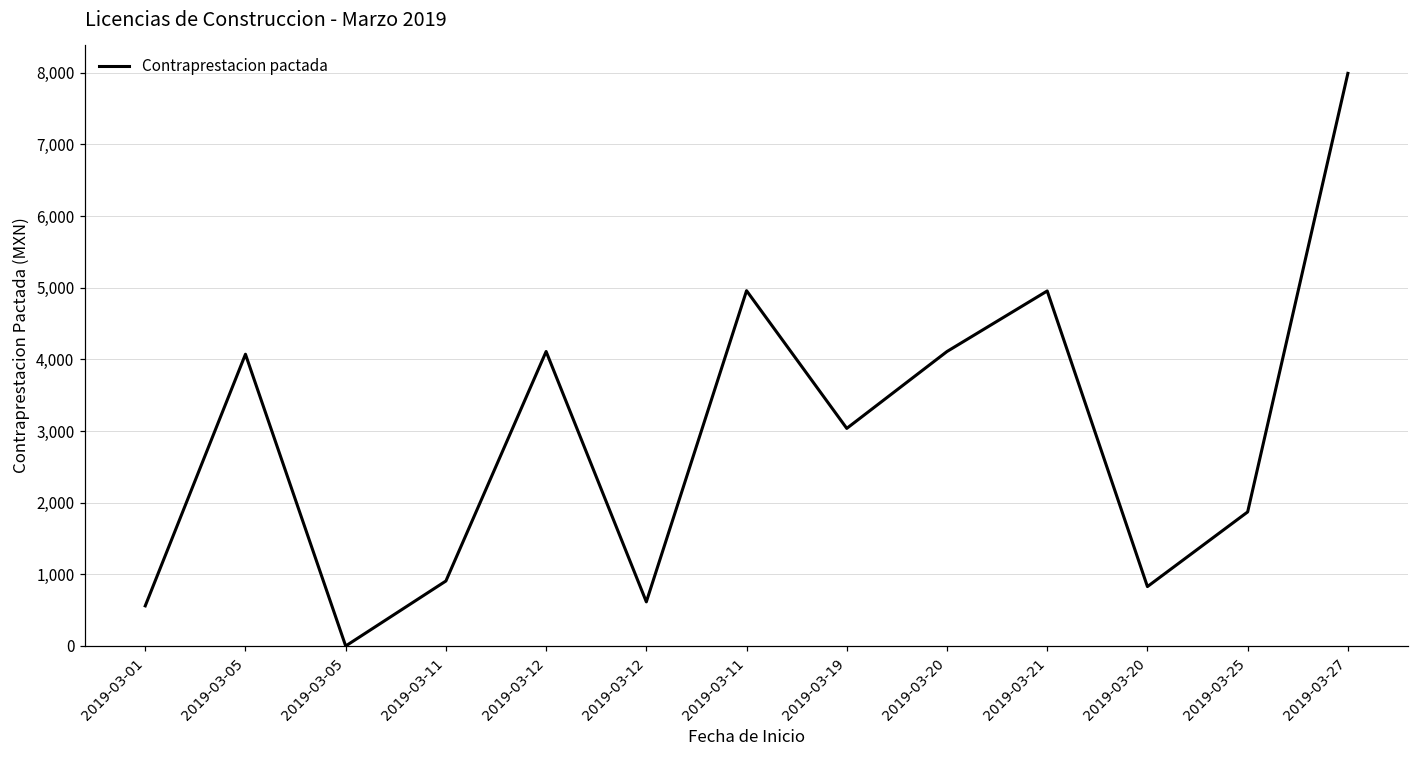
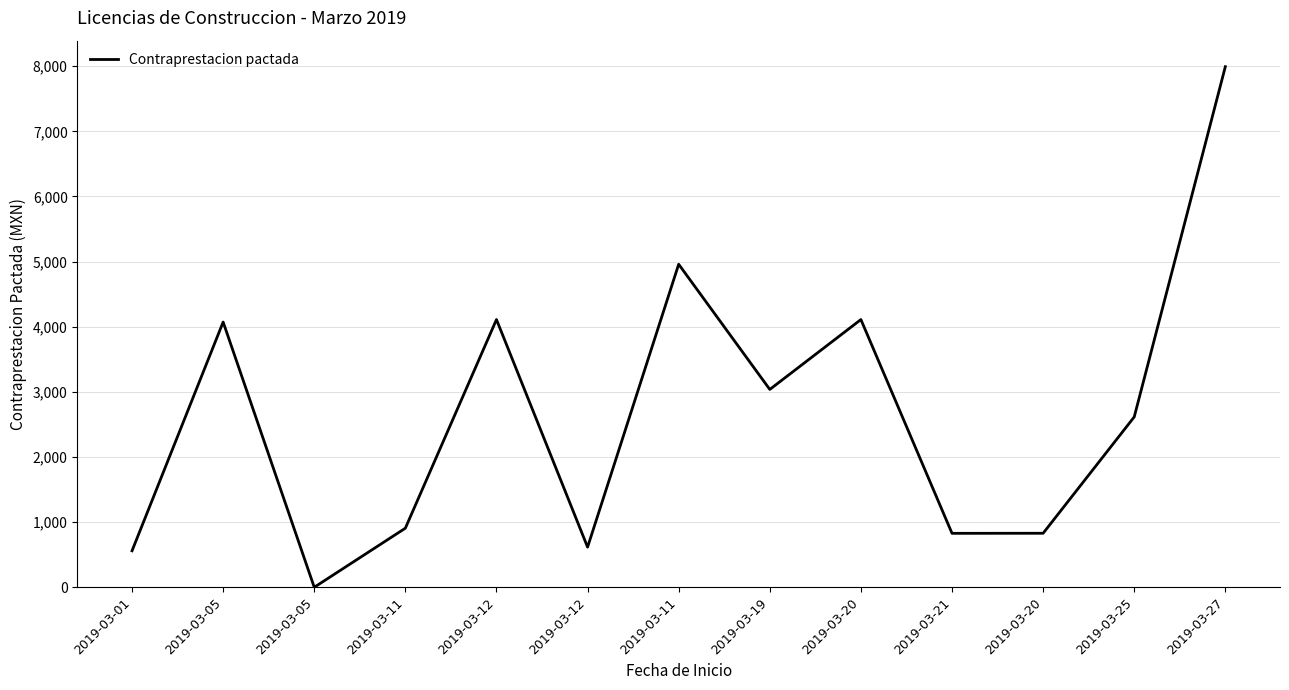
  {
    "2019-03-01": "600",
    "2019-03-19": "3,000",
-   "2019-03-21": "5,000",
-   "2019-03-25": "1,900",
+   "2019-03-21": "800",
+   "2019-03-25": "2,600",
    "2019-03-27": "8,000"
  }
